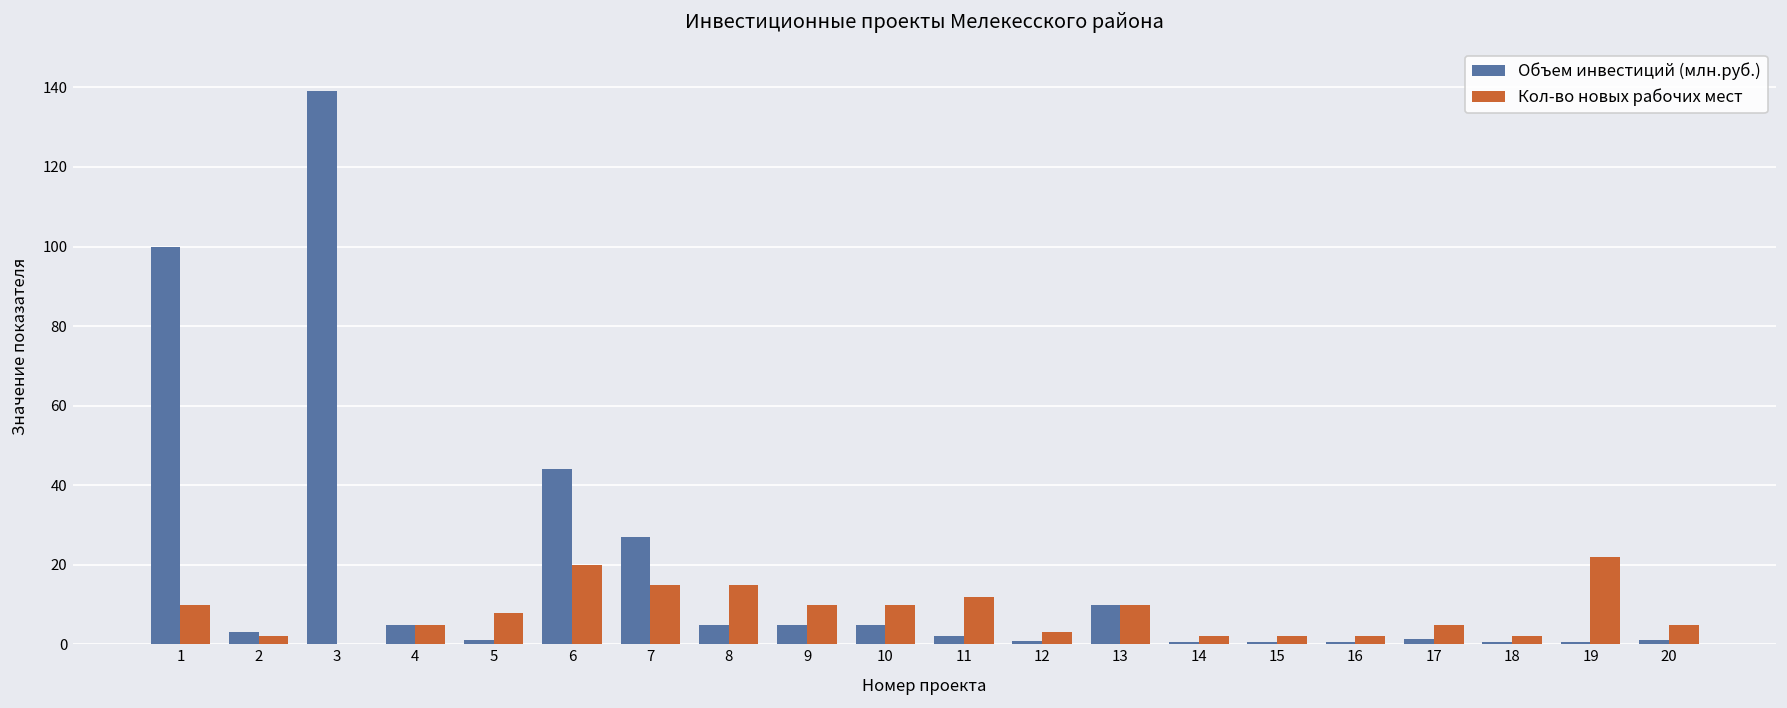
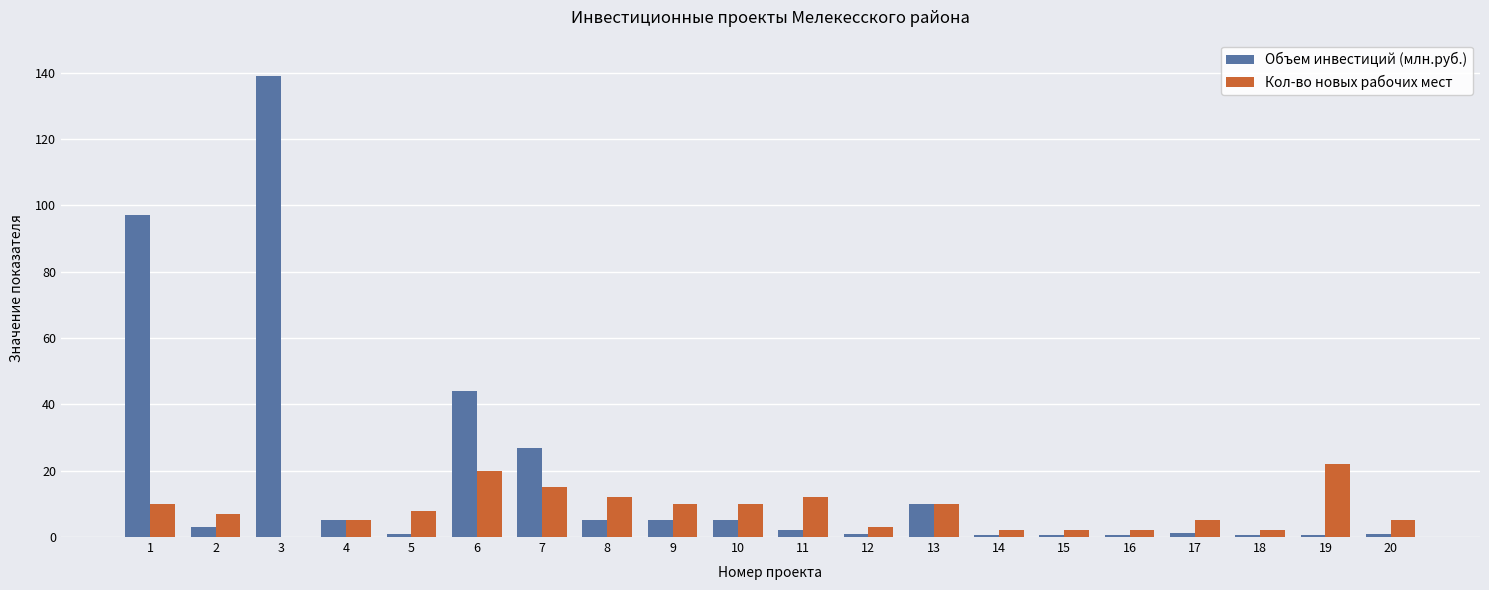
  {
    "Объем инвестиций (млн.руб.)": {
-     "1": 100,
+     "1": 97,
      "2": 3,
      "3": 139,
      "4": 5,
      "5": 1,
      "6": 44,
      "7": 27,
      "8": 5,
      "9": 5,
      "10": 5,
      "11": 2,
      "12": 1,
      "13": 10,
      "17": 1,
      "20": 1
    },
    "Кол-во новых рабочих мест": {
      "1": 10,
-     "2": 2,
+     "2": 7,
      "3": 0,
      "4": 5,
      "5": 8,
      "6": 20,
      "7": 15,
-     "8": 15,
+     "8": 12,
      "9": 10,
      "10": 10,
      "11": 12,
      "12": 3,
      "13": 10,
      "14": 2,
      "15": 2,
      "16": 2,
      "17": 5,
      "18": 2,
      "19": 22,
      "20": 5
    }
  }
